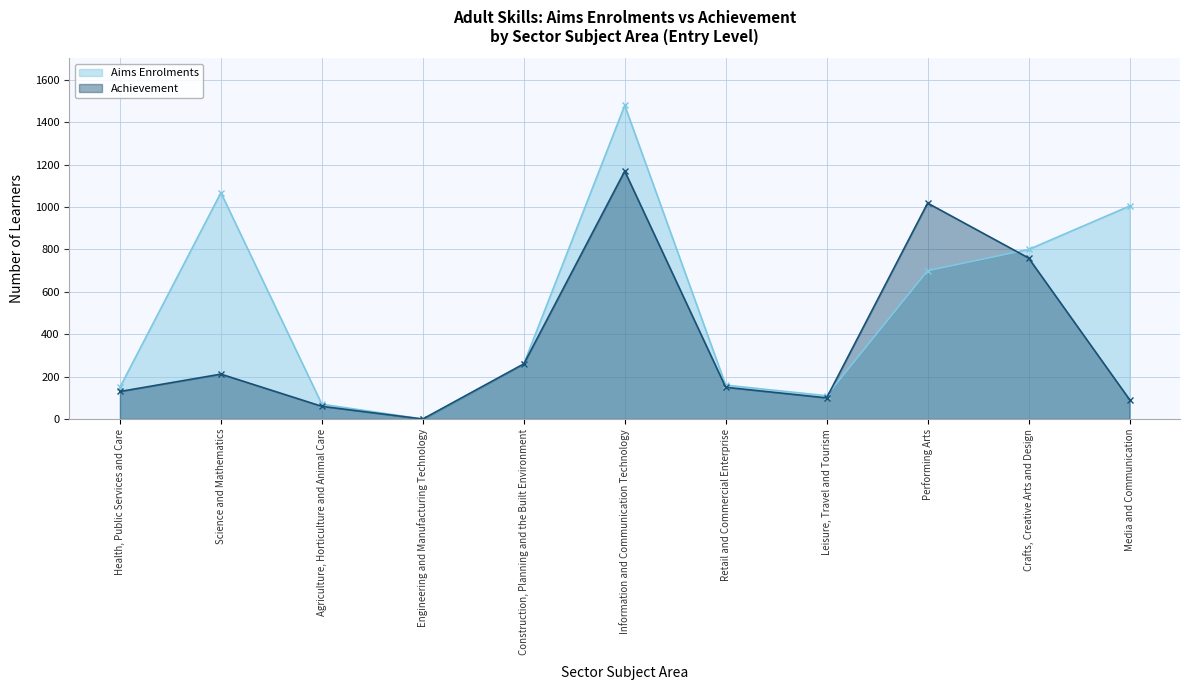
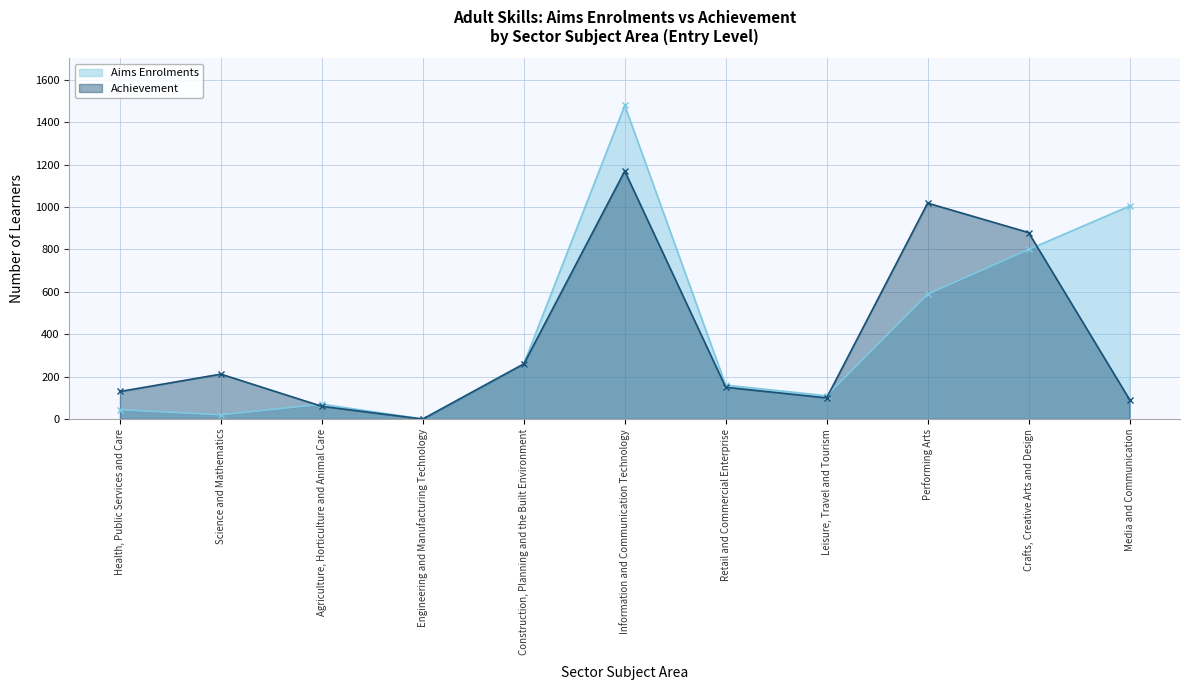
  {
    "Aims Enrolments": {
-     "Health, Public Services and Care": 150,
-     "Science and Mathematics": 1070,
+     "Health, Public Services and Care": 40,
+     "Science and Mathematics": 20,
      "Information and Communication Technology": 1480,
-     "Performing Arts": 700,
+     "Performing Arts": 590,
      "Crafts, Creative Arts and Design": 800,
      "Media and Communication": 1010
    },
    "Achievement": {
      "Health, Public Services and Care": 130,
      "Science and Mathematics": 210,
      "Information and Communication Technology": 1170,
      "Performing Arts": 1020,
-     "Crafts, Creative Arts and Design": 760,
+     "Crafts, Creative Arts and Design": 880,
      "Media and Communication": 90
    }
  }
